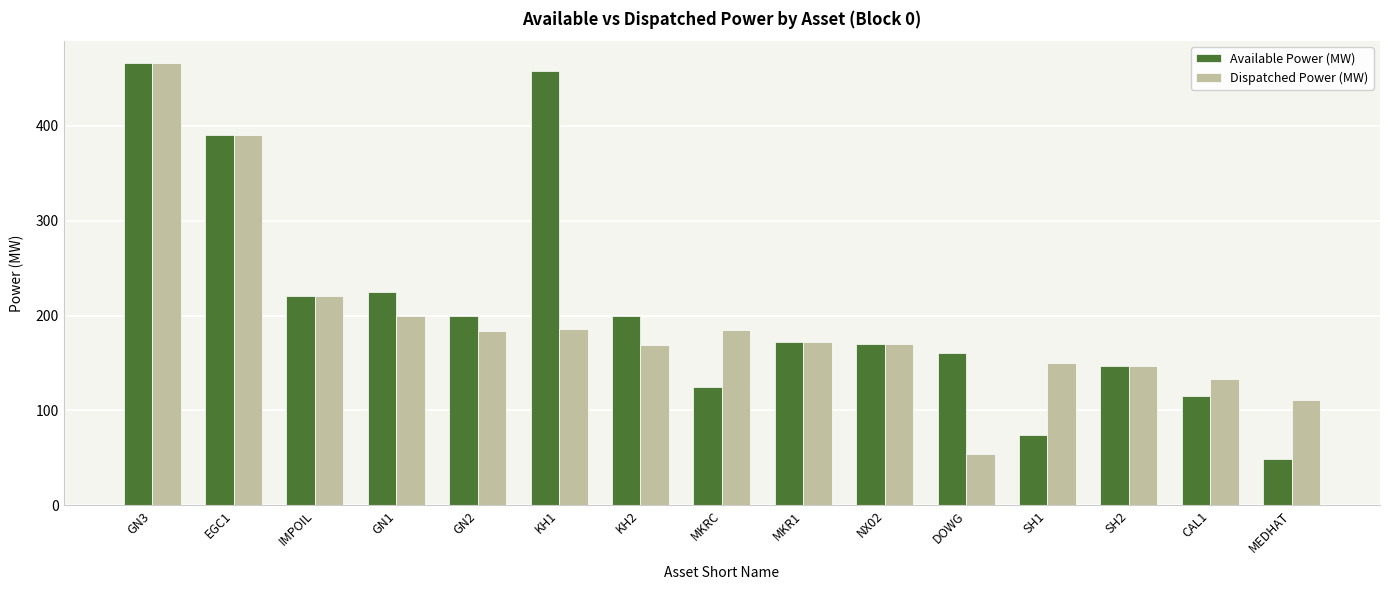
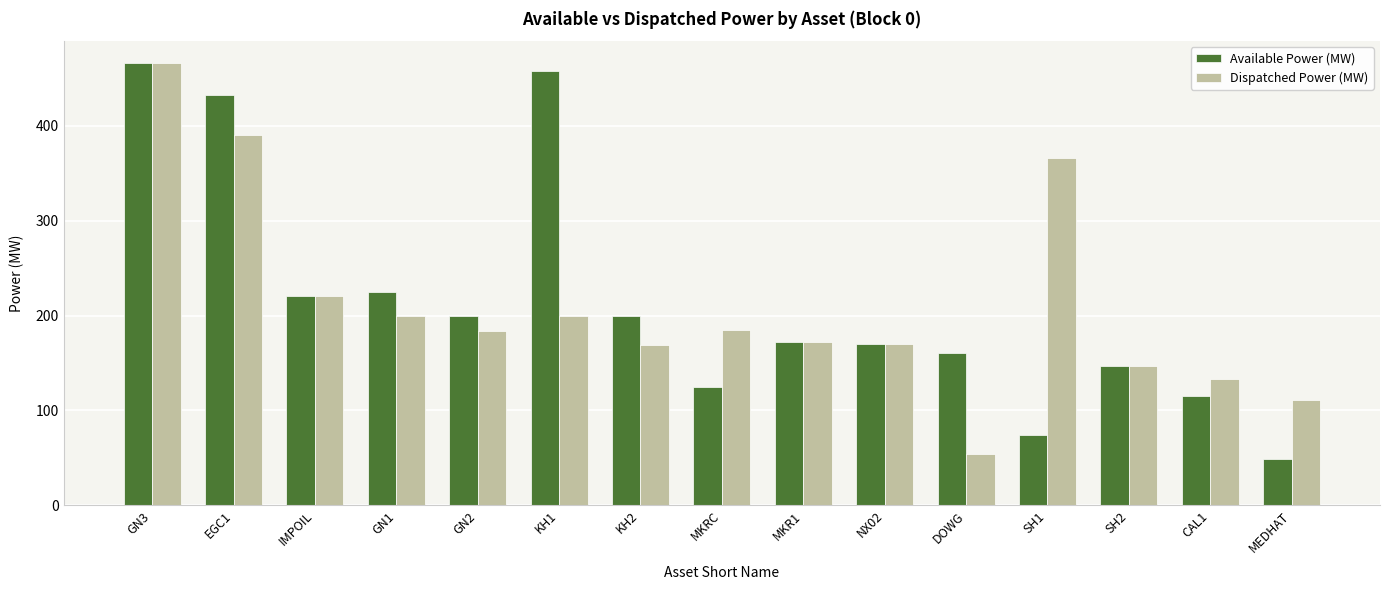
  {
    "Available Power (MW)": {
      "GN3": 470,
-     "EGC1": 390,
+     "EGC1": 430,
      "IMPOIL": 220,
      "GN1": 230,
      "GN2": 200,
      "KH1": 460,
      "KH2": 200,
      "MKRC": 130,
      "MKR1": 170,
      "NX02": 170,
      "DOWG": 160,
      "SH1": 70,
      "SH2": 150,
      "CAL1": 120,
      "MEDHAT": 50
    },
    "Dispatched Power (MW)": {
      "GN3": 470,
      "EGC1": 390,
      "IMPOIL": 220,
      "GN1": 200,
      "GN2": 180,
-     "KH1": 190,
+     "KH1": 200,
      "KH2": 170,
      "MKRC": 190,
      "MKR1": 170,
      "NX02": 170,
      "DOWG": 50,
-     "SH1": 150,
+     "SH1": 370,
      "SH2": 150,
      "CAL1": 130,
      "MEDHAT": 110
    }
  }
